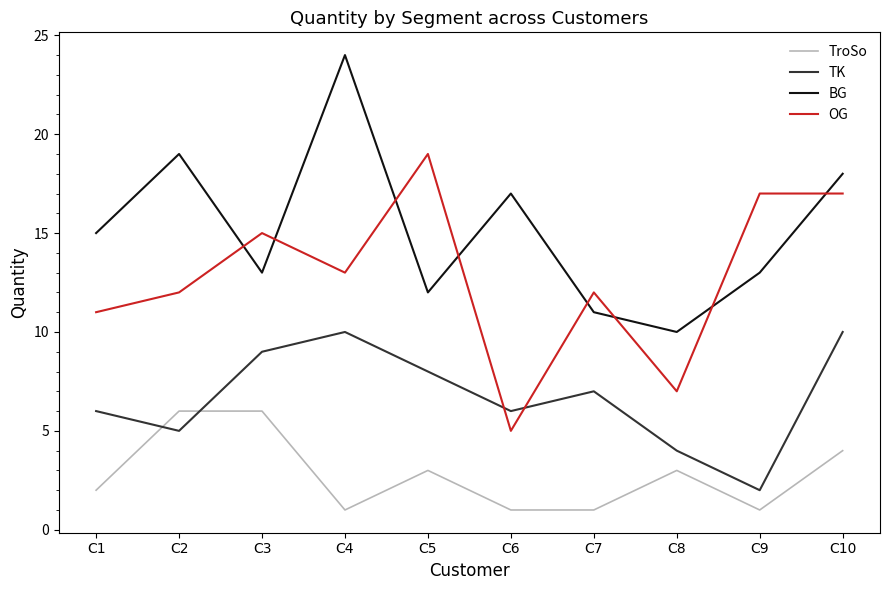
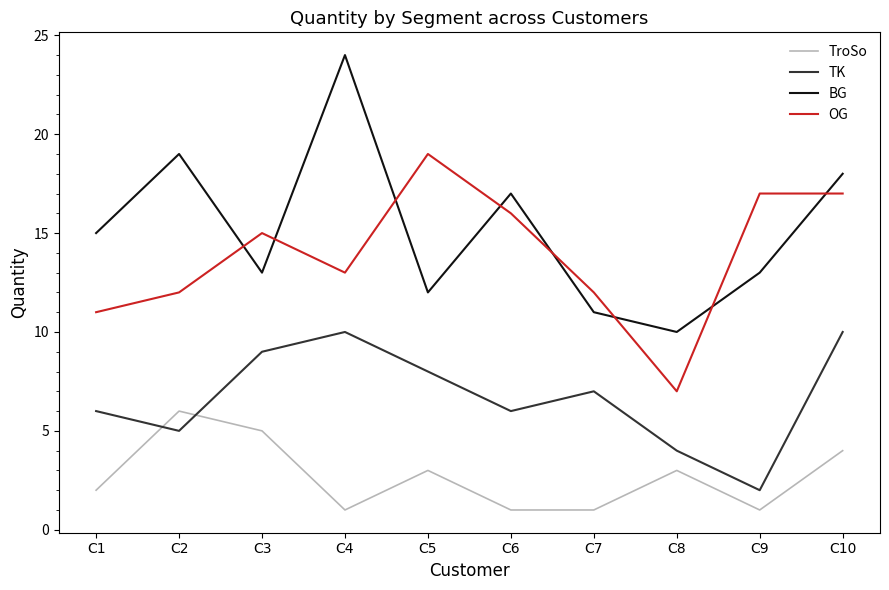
  {
    "TroSo": {
      "C1": 2,
      "C2": 6,
-     "C3": 6,
+     "C3": 5,
      "C4": 1,
      "C5": 3,
      "C6": 1,
      "C7": 1,
      "C8": 3,
      "C9": 1,
      "C10": 4
    },
    "OG": {
      "C1": 11,
      "C2": 12,
      "C3": 15,
      "C4": 13,
      "C5": 19,
-     "C6": 5,
+     "C6": 16,
      "C7": 12,
      "C8": 7,
      "C9": 17,
      "C10": 17
    }
  }
